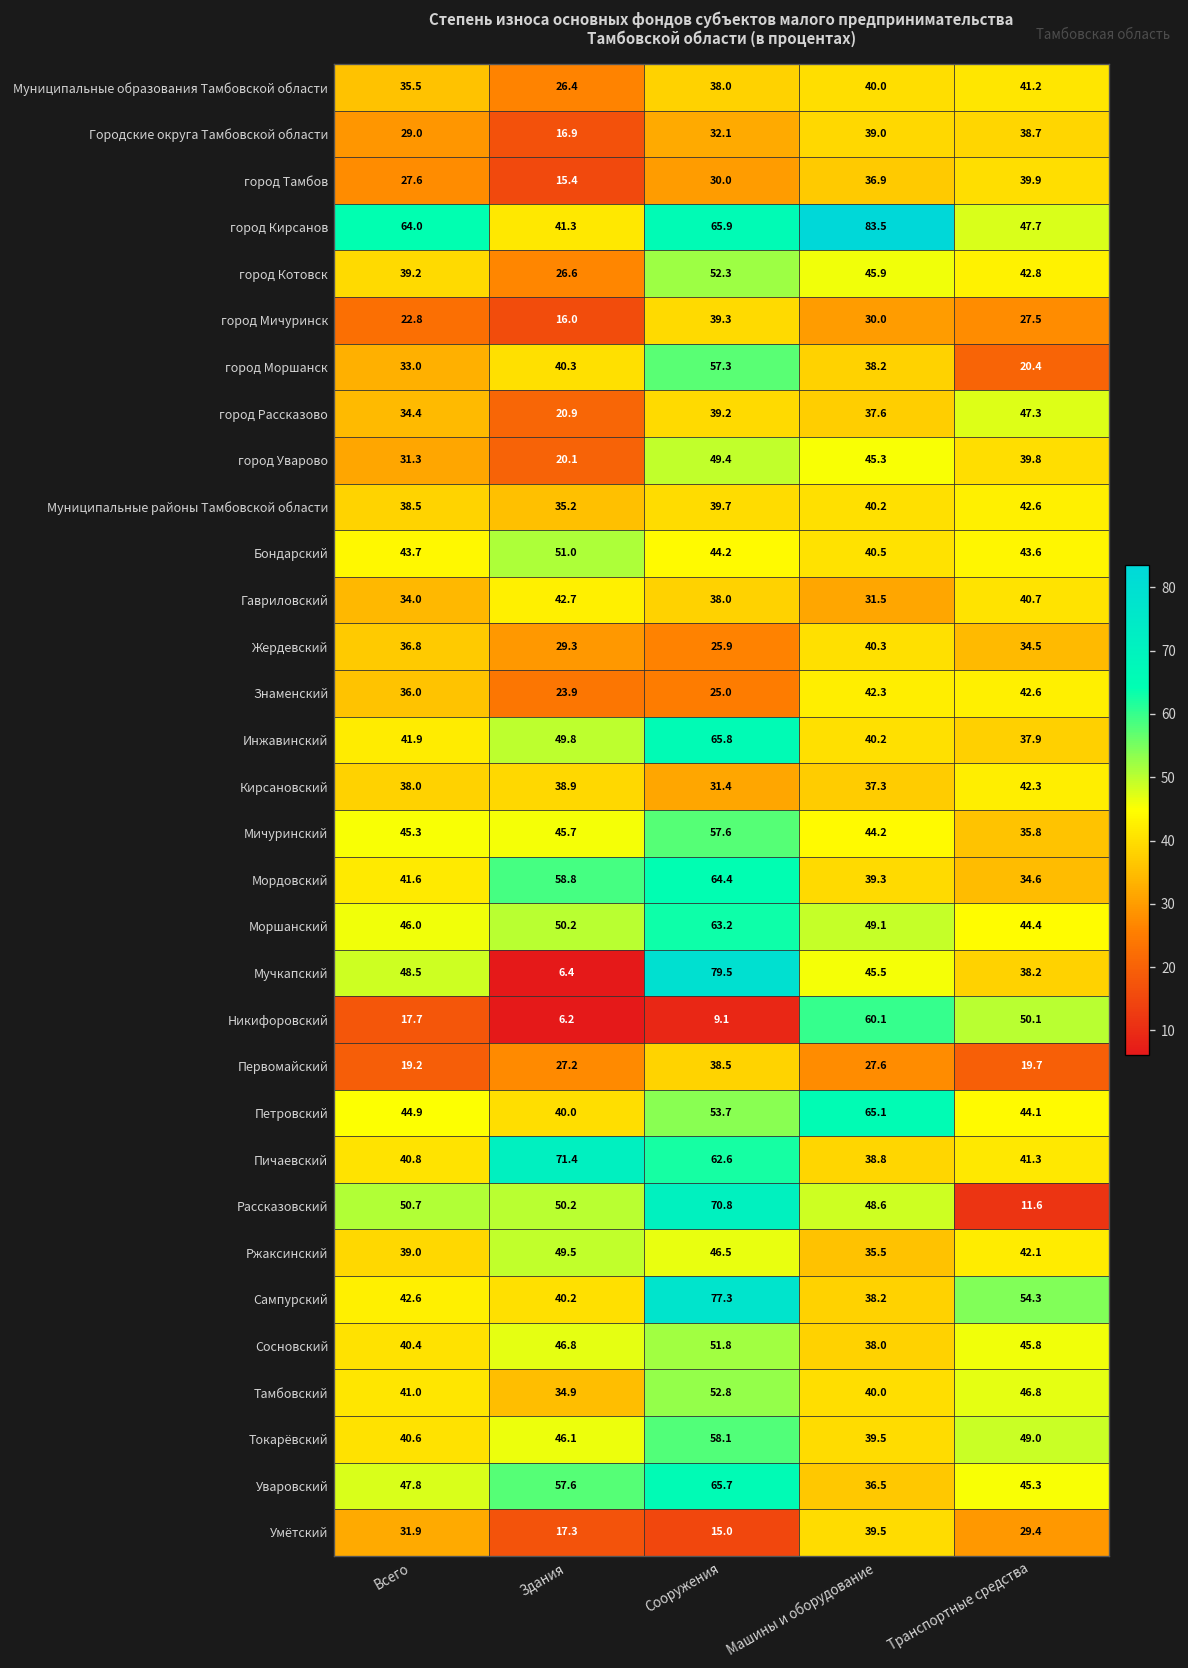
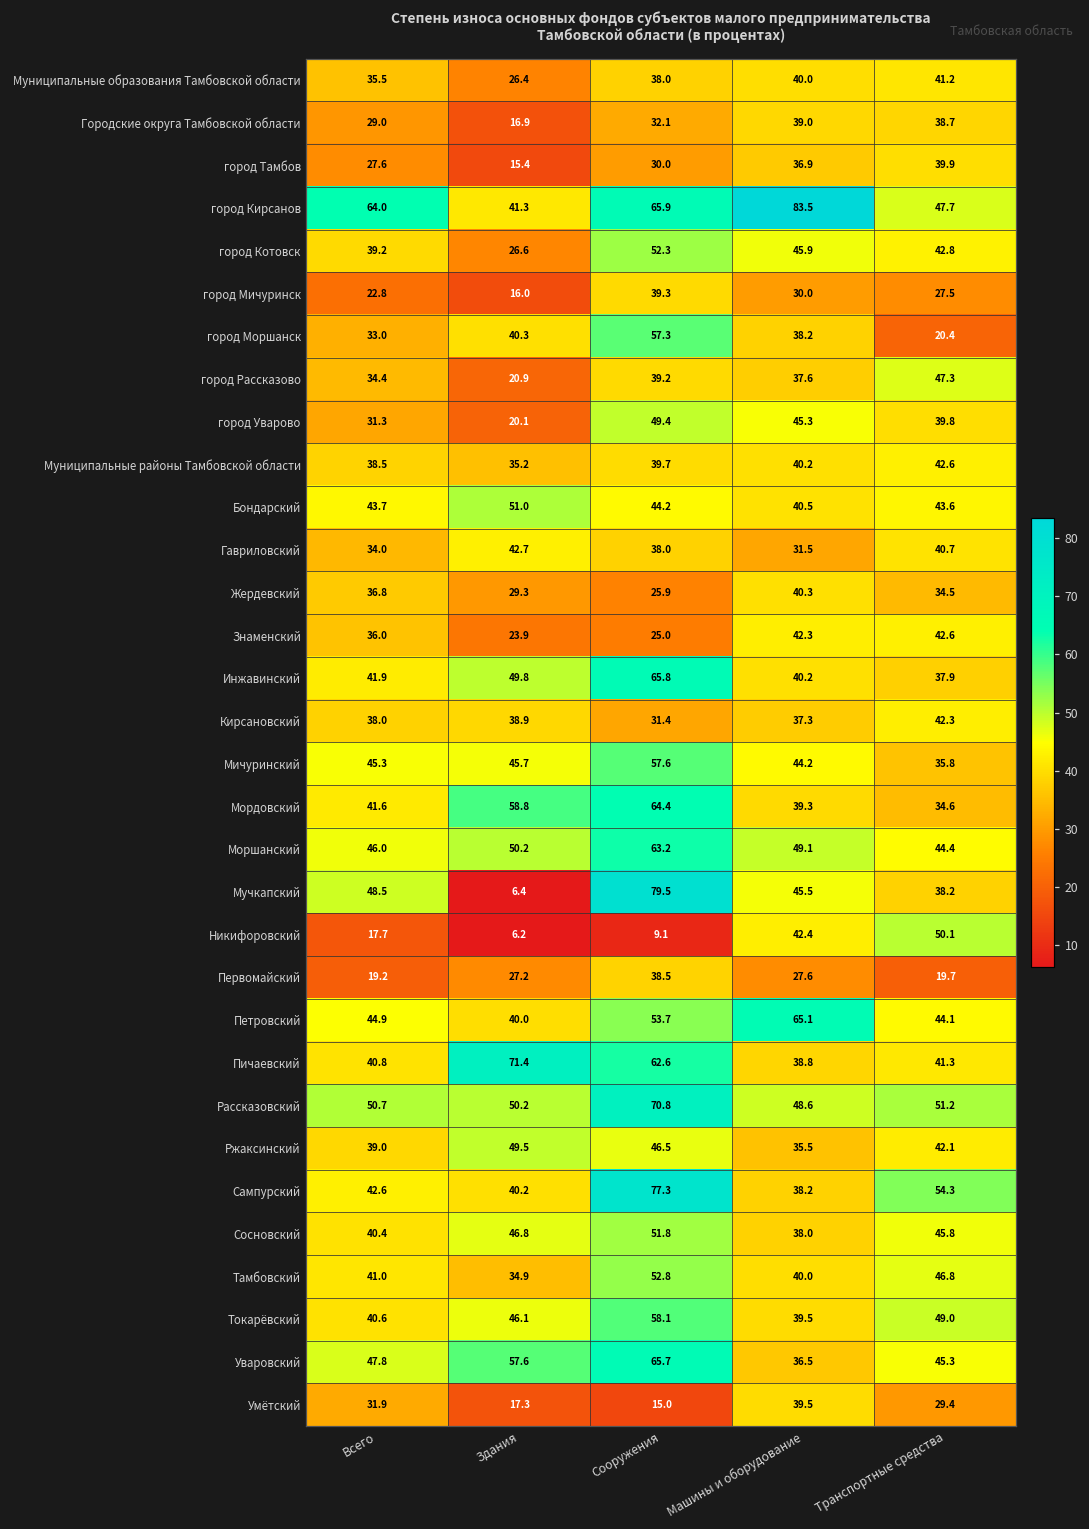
  {
    "Муниципальные образования Тамбовской области": {
      "Всего": 35.5,
      "Здания": 26.4,
      "Сооружения": 38.0,
      "Машины и оборудование": 40.0,
      "Транспортные средства": 41.2
    },
    "Городские округа Тамбовской области": {
      "Всего": 29.0,
      "Здания": 16.9,
      "Сооружения": 32.1,
      "Машины и оборудование": 39.0,
      "Транспортные средства": 38.7
    },
    "город Тамбов": {
      "Всего": 27.6,
      "Здания": 15.4,
      "Сооружения": 30.0,
      "Машины и оборудование": 36.9,
      "Транспортные средства": 39.9
    },
    "город Кирсанов": {
      "Всего": 64.0,
      "Здания": 41.3,
      "Сооружения": 65.9,
      "Машины и оборудование": 83.5,
      "Транспортные средства": 47.7
    },
    "город Котовск": {
      "Всего": 39.2,
      "Здания": 26.6,
      "Сооружения": 52.3,
      "Машины и оборудование": 45.9,
      "Транспортные средства": 42.8
    },
    "город Мичуринск": {
      "Всего": 22.8,
      "Здания": 16.0,
      "Сооружения": 39.3,
      "Машины и оборудование": 30.0,
      "Транспортные средства": 27.5
    },
    "город Моршанск": {
      "Всего": 33.0,
      "Здания": 40.3,
      "Сооружения": 57.3,
      "Машины и оборудование": 38.2,
      "Транспортные средства": 20.4
    },
    "город Рассказово": {
      "Всего": 34.4,
      "Здания": 20.9,
      "Сооружения": 39.2,
      "Машины и оборудование": 37.6,
      "Транспортные средства": 47.3
    },
    "город Уварово": {
      "Всего": 31.3,
      "Здания": 20.1,
      "Сооружения": 49.4,
      "Машины и оборудование": 45.3,
      "Транспортные средства": 39.8
    },
    "Муниципальные районы Тамбовской области": {
      "Всего": 38.5,
      "Здания": 35.2,
      "Сооружения": 39.7,
      "Машины и оборудование": 40.2,
      "Транспортные средства": 42.6
    },
    "Бондарский": {
      "Всего": 43.7,
      "Здания": 51.0,
      "Сооружения": 44.2,
      "Машины и оборудование": 40.5,
      "Транспортные средства": 43.6
    },
    "Гавриловский": {
      "Всего": 34.0,
      "Здания": 42.7,
      "Сооружения": 38.0,
      "Машины и оборудование": 31.5,
      "Транспортные средства": 40.7
    },
    "Жердевский": {
      "Всего": 36.8,
      "Здания": 29.3,
      "Сооружения": 25.9,
      "Машины и оборудование": 40.3,
      "Транспортные средства": 34.5
    },
    "Знаменский": {
      "Всего": 36.0,
      "Здания": 23.9,
      "Сооружения": 25.0,
      "Машины и оборудование": 42.3,
      "Транспортные средства": 42.6
    },
    "Инжавинский": {
      "Всего": 41.9,
      "Здания": 49.8,
      "Сооружения": 65.8,
      "Машины и оборудование": 40.2,
      "Транспортные средства": 37.9
    },
    "Кирсановский": {
      "Всего": 38.0,
      "Здания": 38.9,
      "Сооружения": 31.4,
      "Машины и оборудование": 37.3,
      "Транспортные средства": 42.3
    },
    "Мичуринский": {
      "Всего": 45.3,
      "Здания": 45.7,
      "Сооружения": 57.6,
      "Машины и оборудование": 44.2,
      "Транспортные средства": 35.8
    },
    "Мордовский": {
      "Всего": 41.6,
      "Здания": 58.8,
      "Сооружения": 64.4,
      "Машины и оборудование": 39.3,
      "Транспортные средства": 34.6
    },
    "Моршанский": {
      "Всего": 46.0,
      "Здания": 50.2,
      "Сооружения": 63.2,
      "Машины и оборудование": 49.1,
      "Транспортные средства": 44.4
    },
    "Мучкапский": {
      "Всего": 48.5,
      "Здания": 6.4,
      "Сооружения": 79.5,
      "Машины и оборудование": 45.5,
      "Транспортные средства": 38.2
    },
    "Никифоровский": {
      "Всего": 17.7,
      "Здания": 6.2,
      "Сооружения": 9.1,
-     "Машины и оборудование": 60.1,
+     "Машины и оборудование": 42.4,
      "Транспортные средства": 50.1
    },
    "Первомайский": {
      "Всего": 19.2,
      "Здания": 27.2,
      "Сооружения": 38.5,
      "Машины и оборудование": 27.6,
      "Транспортные средства": 19.7
    },
    "Петровский": {
      "Всего": 44.9,
      "Здания": 40.0,
      "Сооружения": 53.7,
      "Машины и оборудование": 65.1,
      "Транспортные средства": 44.1
    },
    "Пичаевский": {
      "Всего": 40.8,
      "Здания": 71.4,
      "Сооружения": 62.6,
      "Машины и оборудование": 38.8,
      "Транспортные средства": 41.3
    },
    "Рассказовский": {
      "Всего": 50.7,
      "Здания": 50.2,
      "Сооружения": 70.8,
      "Машины и оборудование": 48.6,
-     "Транспортные средства": 11.6
+     "Транспортные средства": 51.2
    },
    "Ржаксинский": {
      "Всего": 39.0,
      "Здания": 49.5,
      "Сооружения": 46.5,
      "Машины и оборудование": 35.5,
      "Транспортные средства": 42.1
    },
    "Сампурский": {
      "Всего": 42.6,
      "Здания": 40.2,
      "Сооружения": 77.3,
      "Машины и оборудование": 38.2,
      "Транспортные средства": 54.3
    },
    "Сосновский": {
      "Всего": 40.4,
      "Здания": 46.8,
      "Сооружения": 51.8,
      "Машины и оборудование": 38.0,
      "Транспортные средства": 45.8
    },
    "Тамбовский": {
      "Всего": 41.0,
      "Здания": 34.9,
      "Сооружения": 52.8,
      "Машины и оборудование": 40.0,
      "Транспортные средства": 46.8
    },
    "Токарёвский": {
      "Всего": 40.6,
      "Здания": 46.1,
      "Сооружения": 58.1,
      "Машины и оборудование": 39.5,
      "Транспортные средства": 49.0
    },
    "Уваровский": {
      "Всего": 47.8,
      "Здания": 57.6,
      "Сооружения": 65.7,
      "Машины и оборудование": 36.5,
      "Транспортные средства": 45.3
    },
    "Умётский": {
      "Всего": 31.9,
      "Здания": 17.3,
      "Сооружения": 15.0,
      "Машины и оборудование": 39.5,
      "Транспортные средства": 29.4
    }
  }
